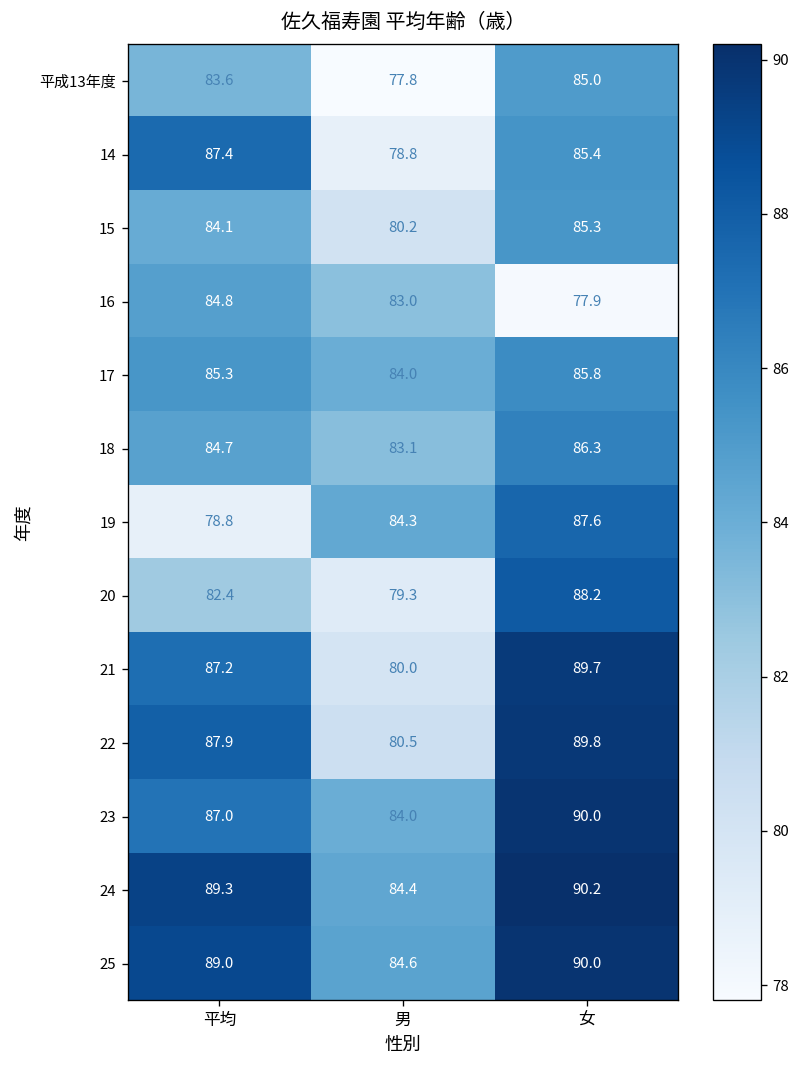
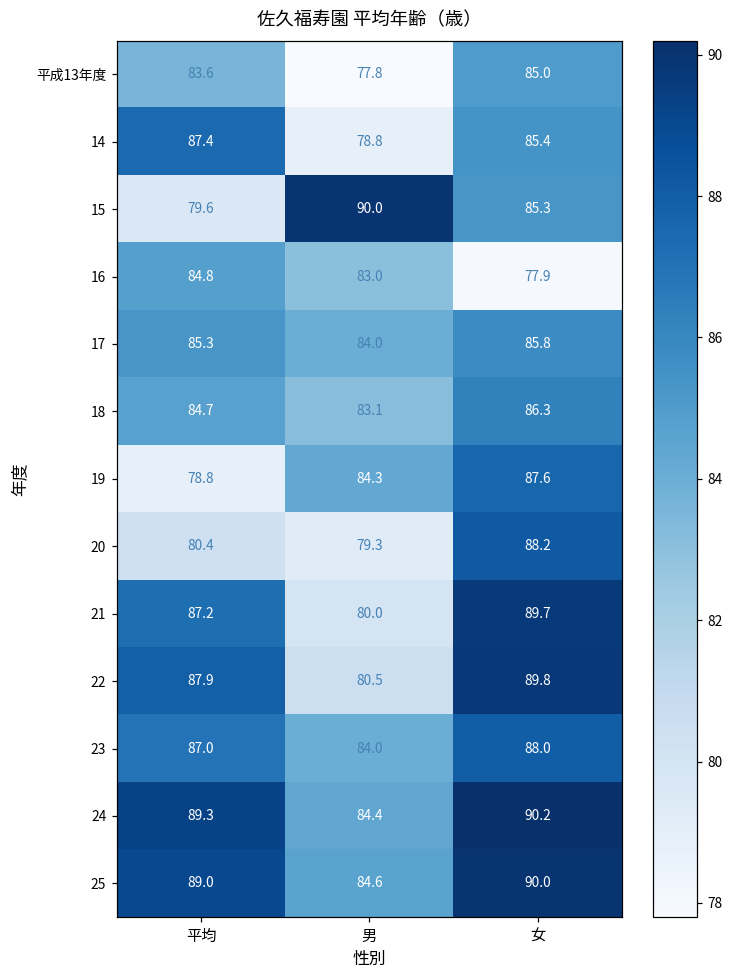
  {
    "平成13年度": {
      "平均": 83.6,
      "男": 77.8,
      "女": 85.0
    },
    "14": {
      "平均": 87.4,
      "男": 78.8,
      "女": 85.4
    },
    "15": {
-     "平均": 84.1,
-     "男": 80.2,
+     "平均": 79.6,
+     "男": 90.0,
      "女": 85.3
    },
    "16": {
      "平均": 84.8,
      "男": 83.0,
      "女": 77.9
    },
    "17": {
      "平均": 85.3,
      "女": 85.8
    },
    "18": {
      "平均": 84.7,
      "男": 83.1,
      "女": 86.3
    },
    "19": {
      "平均": 78.8,
      "男": 84.3,
      "女": 87.6
    },
    "20": {
-     "平均": 82.4,
+     "平均": 80.4,
      "男": 79.3,
      "女": 88.2
    },
    "21": {
      "平均": 87.2,
      "男": 80.0,
      "女": 89.7
    },
    "22": {
      "平均": 87.9,
      "男": 80.5,
      "女": 89.8
    },
    "23": {
      "平均": 87.0,
-     "女": 90.0
+     "女": 88.0
    },
    "24": {
      "平均": 89.3,
      "男": 84.4,
      "女": 90.2
    },
    "25": {
      "平均": 89.0,
      "男": 84.6,
      "女": 90.0
    }
  }
